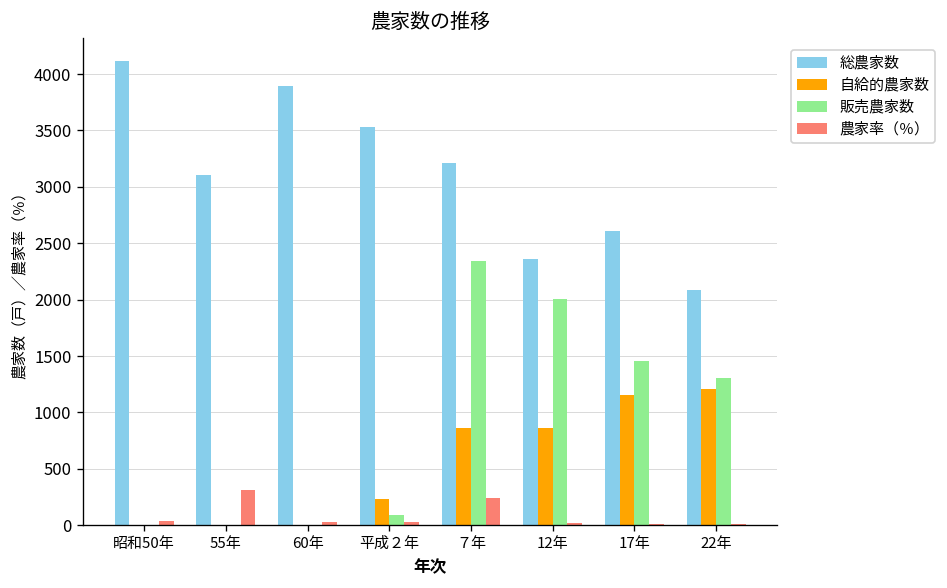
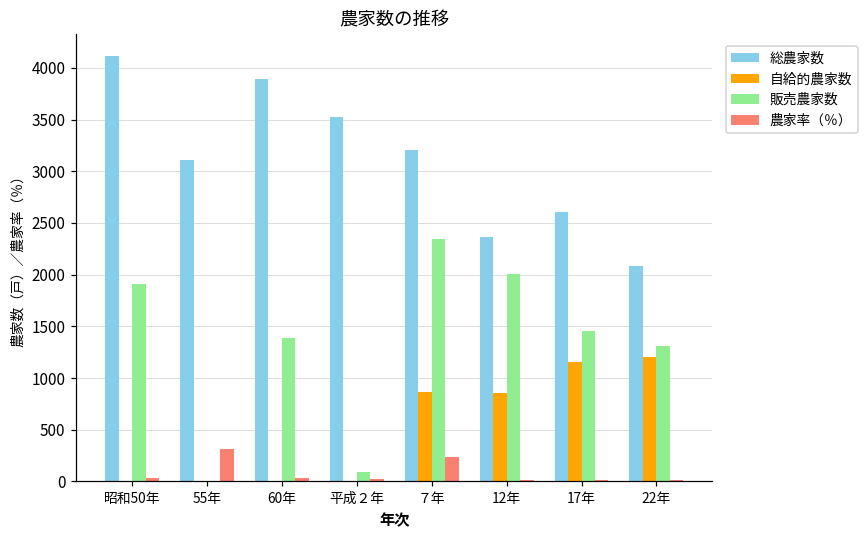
  {
    "総農家数": {
      "昭和50年": 4100,
      "55年": 3100,
      "60年": 3900,
      "平成２年": 3500,
      "７年": 3200,
      "12年": 2400,
      "17年": 2600,
      "22年": 2100
    },
    "自給的農家数": {
      "昭和50年": 0,
      "55年": 0,
      "60年": 0,
-     "平成２年": 200,
+     "平成２年": 0,
      "７年": 900,
      "12年": 900,
      "17年": 1200,
      "22年": 1200
    },
    "販売農家数": {
-     "昭和50年": 0,
+     "昭和50年": 1900,
      "55年": 0,
-     "60年": 0,
+     "60年": 1400,
      "平成２年": 100,
      "７年": 2300,
      "12年": 2000,
      "17年": 1500,
      "22年": 1300
    },
    "農家率（％）": {
      "昭和50年": 0,
      "55年": 300,
      "60年": 0,
      "７年": 200
    }
  }
